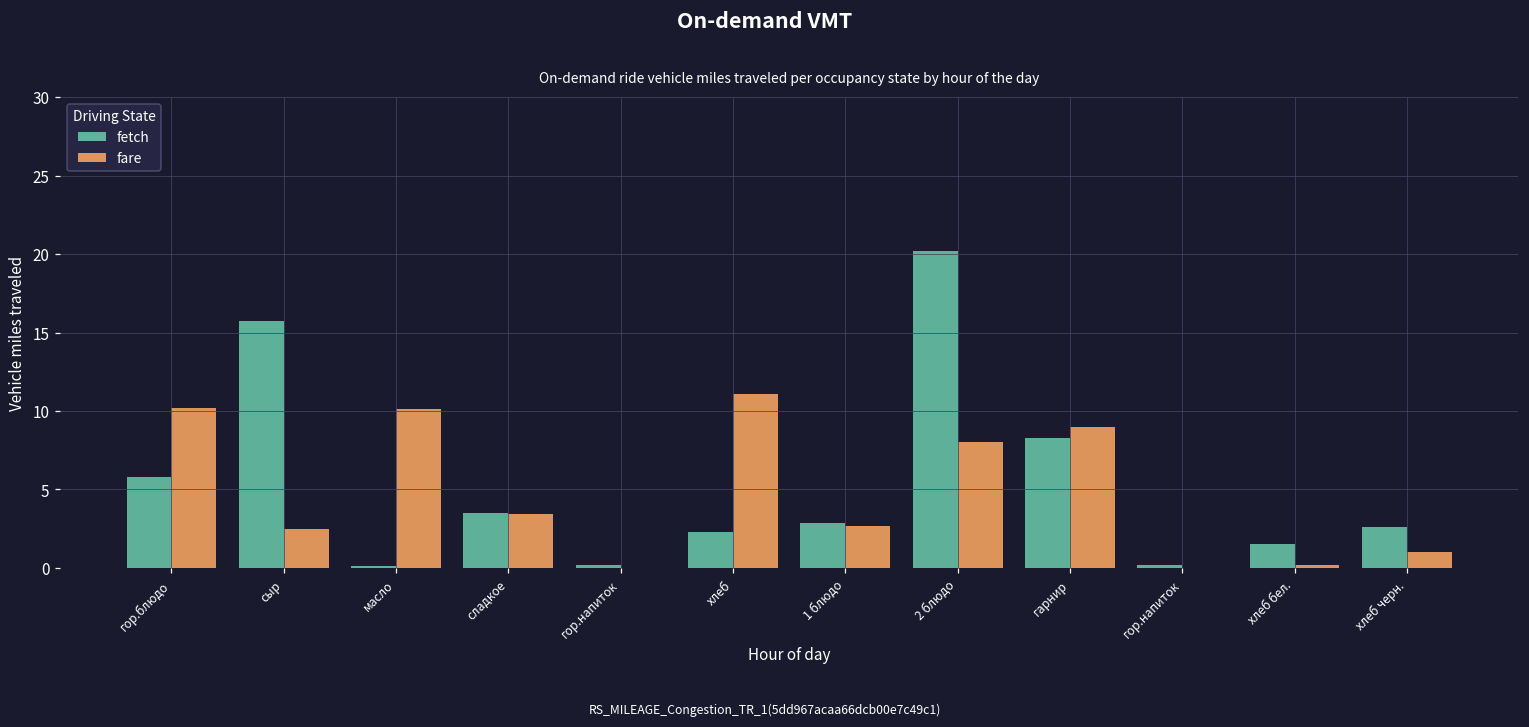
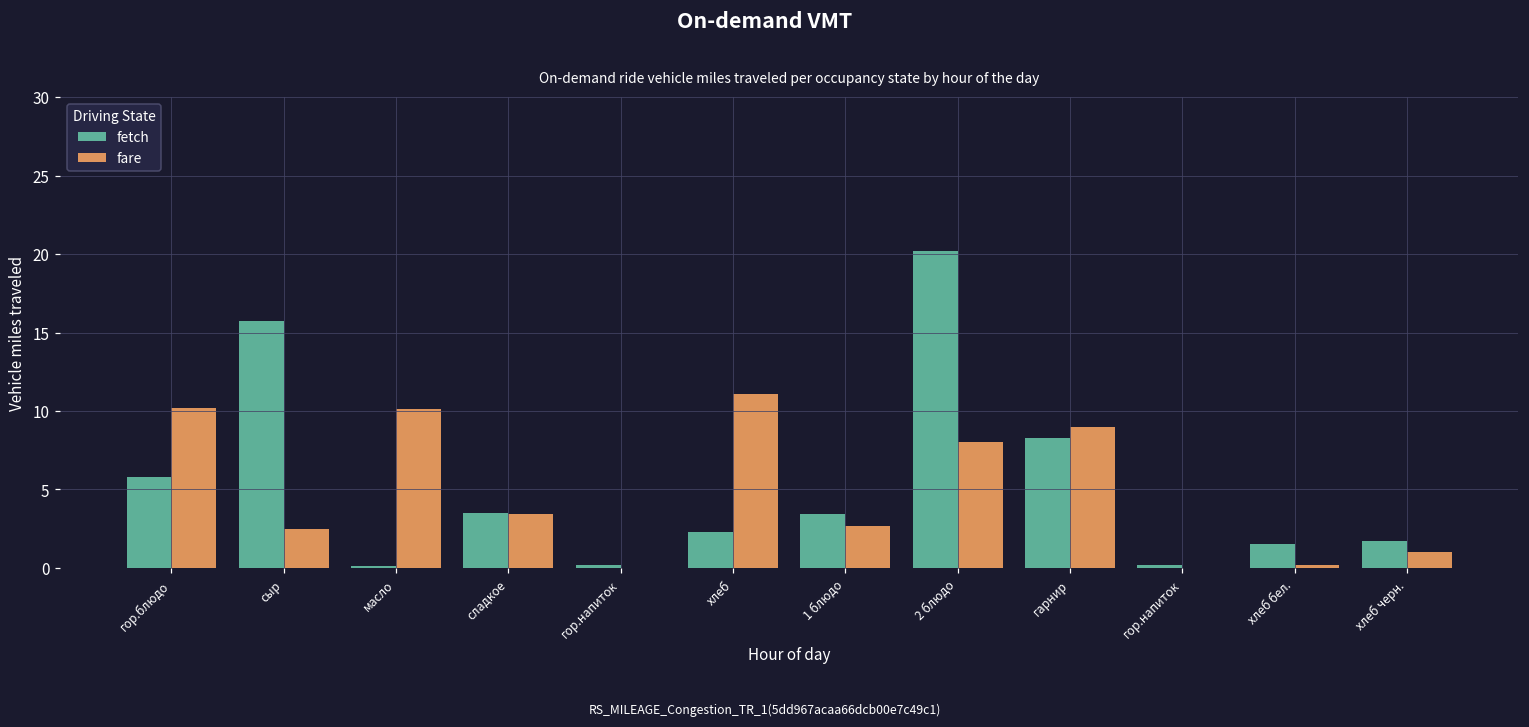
  {
    "fetch": {
      "гор.блюдо": 5.8,
      "сыр": 15.8,
      "сладкое": 3.5,
      "хлеб": 2.3,
-     "1 блюдо": 2.8,
+     "1 блюдо": 3.4,
      "2 блюдо": 20.2,
      "гарнир": 8.3,
      "хлеб бел.": 1.5,
-     "хлеб черн.": 2.6
+     "хлеб черн.": 1.7
    },
    "fare": {
      "гор.блюдо": 10.2,
      "сыр": 2.5,
      "масло": 10.1,
      "сладкое": 3.4,
      "хлеб": 11.1,
      "1 блюдо": 2.7,
      "2 блюдо": 8.0,
      "гарнир": 9.0,
      "хлеб бел.": 0.2,
      "хлеб черн.": 1.0
    }
  }
